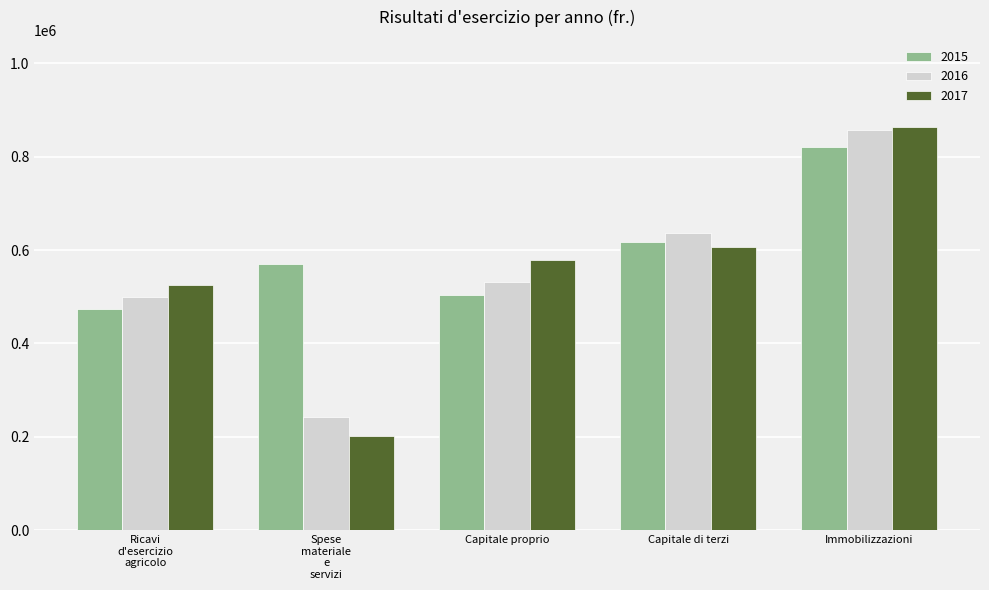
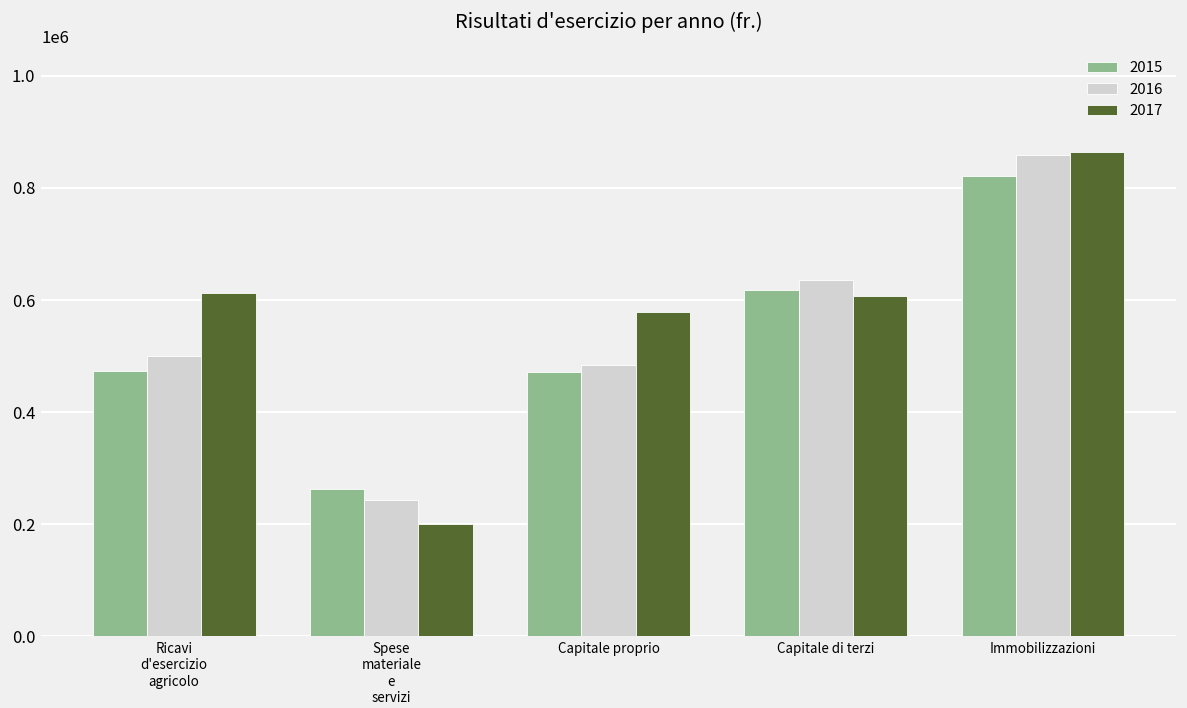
  {
    "2015": {
      "Ricavi d'esercizio agricolo": 470000,
-     "Spese materiale e servizi": 570000,
-     "Capitale proprio": 500000,
+     "Spese materiale e servizi": 260000,
+     "Capitale proprio": 470000,
      "Capitale di terzi": 620000,
      "Immobilizzazioni": 820000
    },
    "2016": {
      "Ricavi d'esercizio agricolo": 500000,
      "Spese materiale e servizi": 240000,
-     "Capitale proprio": 530000,
+     "Capitale proprio": 480000,
      "Capitale di terzi": 640000,
      "Immobilizzazioni": 860000
    },
    "2017": {
-     "Ricavi d'esercizio agricolo": 520000,
+     "Ricavi d'esercizio agricolo": 610000,
      "Spese materiale e servizi": 200000,
      "Capitale proprio": 580000,
      "Capitale di terzi": 610000,
      "Immobilizzazioni": 860000
    }
  }
